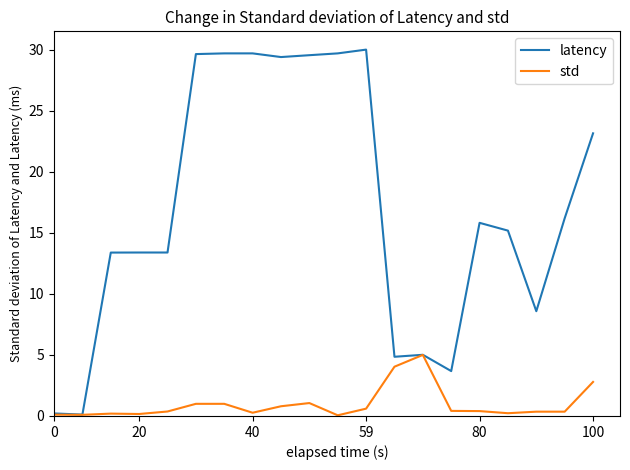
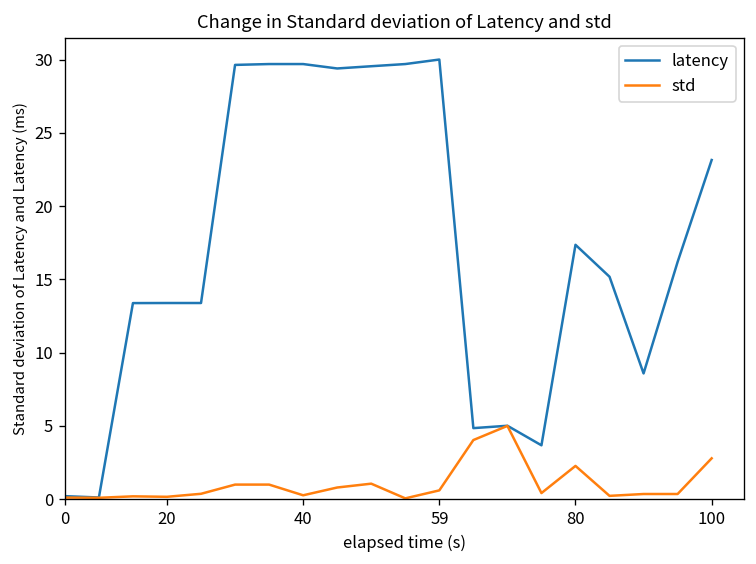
  {
    "latency": {
      "20": 13.4,
      "40": 29.7,
      "59": 30.0,
-     "80": 15.8,
+     "80": 17.4,
      "100": 23.1
    },
    "std": {
      "20": 0.2,
      "40": 0.3,
      "59": 0.6,
-     "80": 0.4,
+     "80": 2.3,
      "100": 2.8
    }
  }
